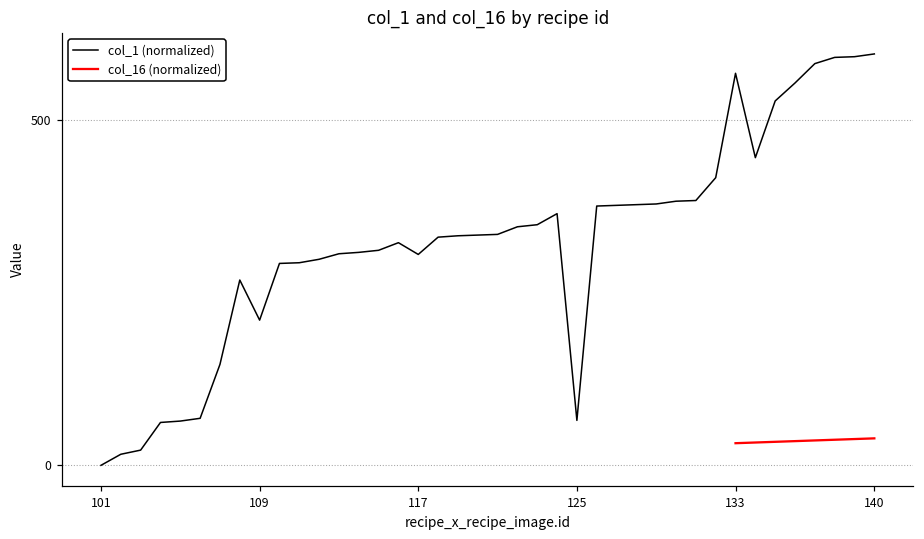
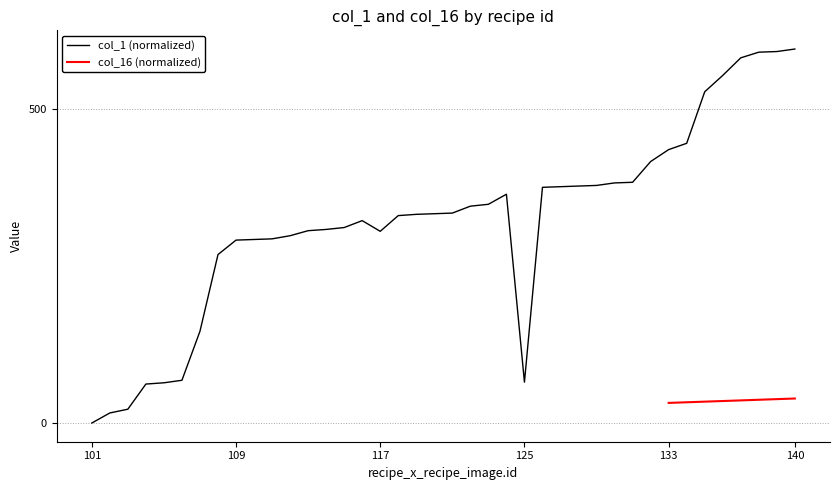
  {
    "col_1 (normalized)": {
      "101": 0,
-     "109": 210,
+     "109": 290,
      "117": 310,
      "125": 70,
-     "133": 570,
+     "133": 440,
      "140": 600
    },
    "col_16 (normalized)": {
      "133": 30,
      "140": 40
    }
  }
